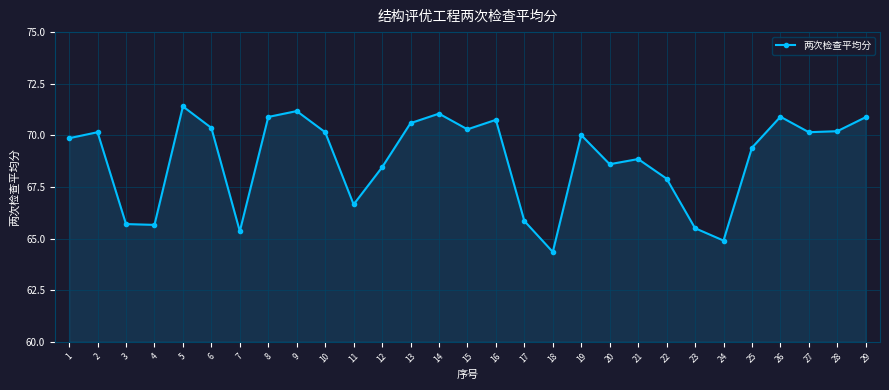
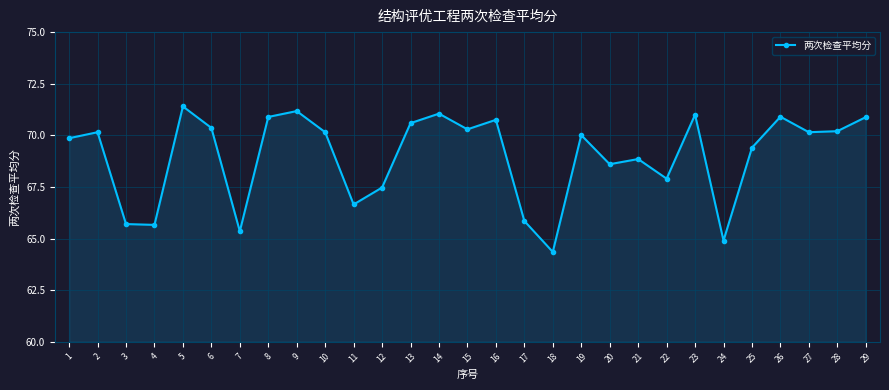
  {
    "1": 69.9,
    "2": 70.2,
    "3": 65.7,
    "4": 65.7,
    "5": 71.4,
    "6": 70.4,
    "7": 65.4,
    "8": 70.9,
    "9": 71.2,
    "10": 70.2,
    "11": 66.7,
-   "12": 68.5,
+   "12": 67.5,
    "13": 70.6,
    "14": 71.1,
    "15": 70.3,
    "16": 70.8,
    "17": 65.9,
    "18": 64.4,
    "19": 70.0,
    "20": 68.6,
    "21": 68.9,
    "22": 67.9,
-   "23": 65.5,
+   "23": 71.0,
    "24": 64.9,
    "25": 69.4,
    "26": 70.9,
    "27": 70.2,
    "28": 70.2,
    "29": 70.9
  }
